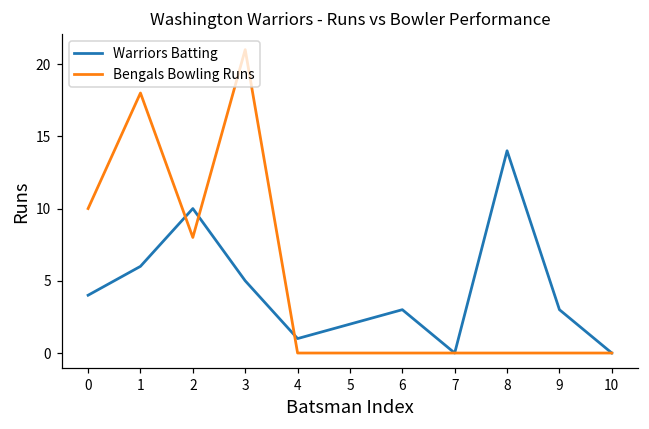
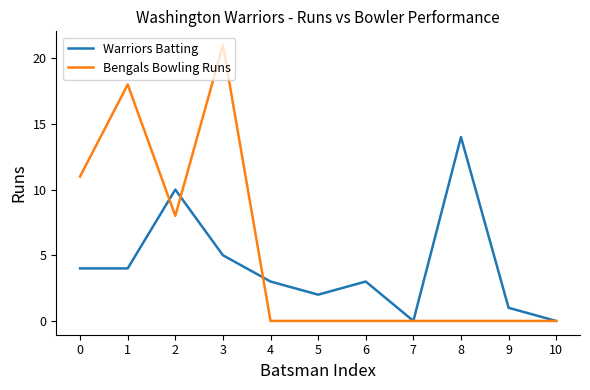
  {
    "Warriors Batting": {
      "0": 4,
-     "1": 6,
+     "1": 4,
      "2": 10,
      "3": 5,
-     "4": 1,
+     "4": 3,
      "5": 2,
      "6": 3,
      "8": 14,
-     "9": 3
+     "9": 1
    },
    "Bengals Bowling Runs": {
-     "0": 10,
+     "0": 11,
      "1": 18,
      "2": 8,
      "4": 0,
      "5": 0,
      "6": 0,
      "8": 0,
      "9": 0
    }
  }
